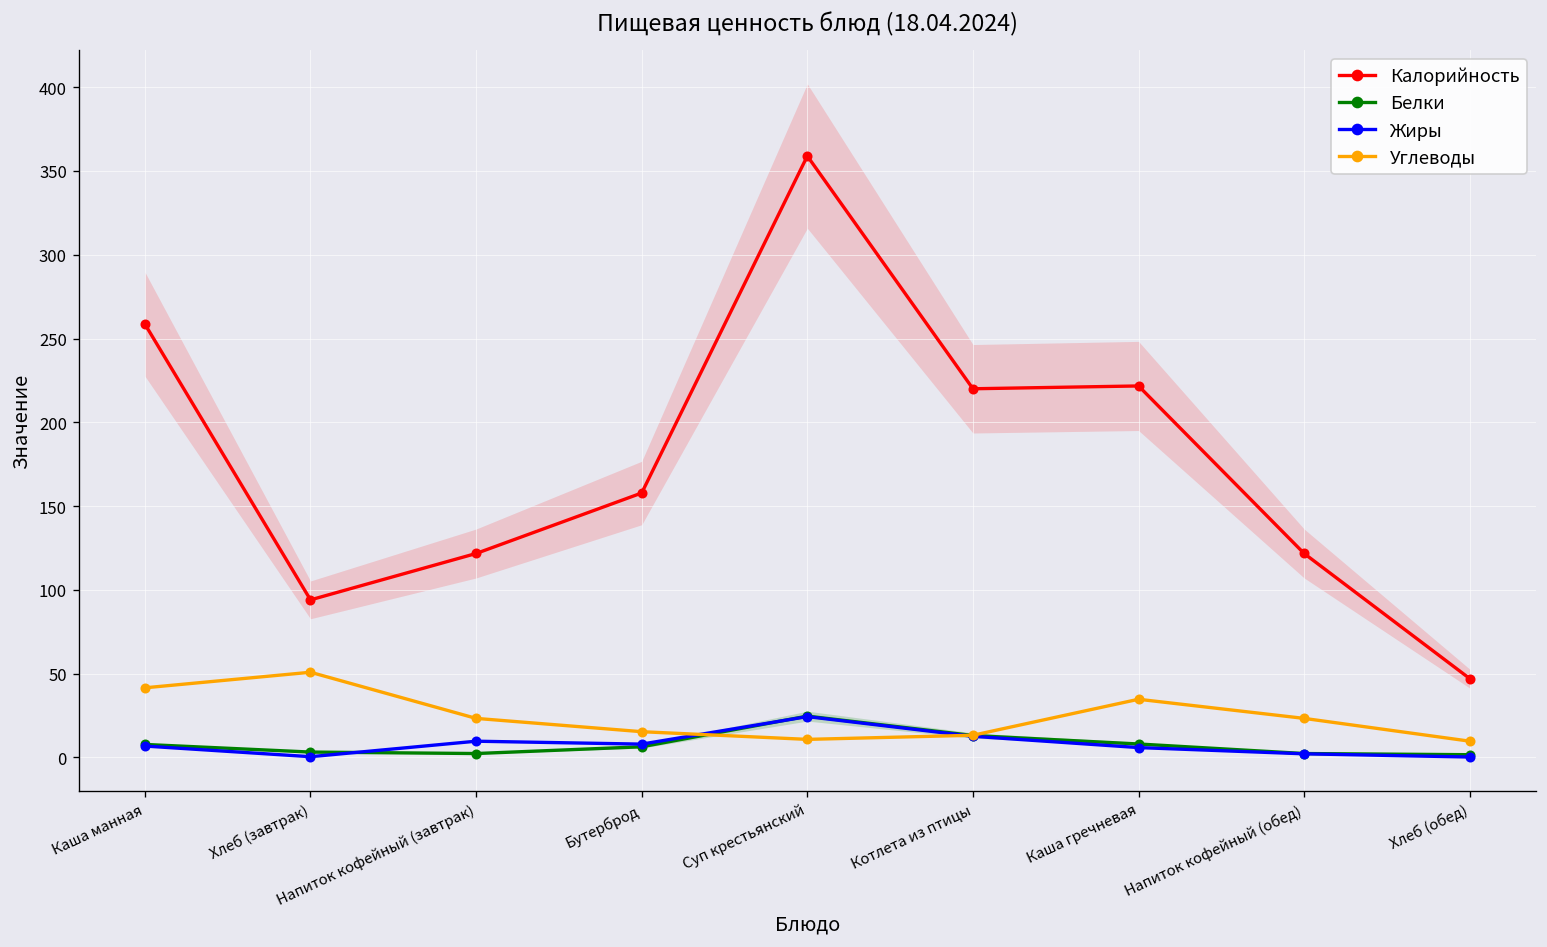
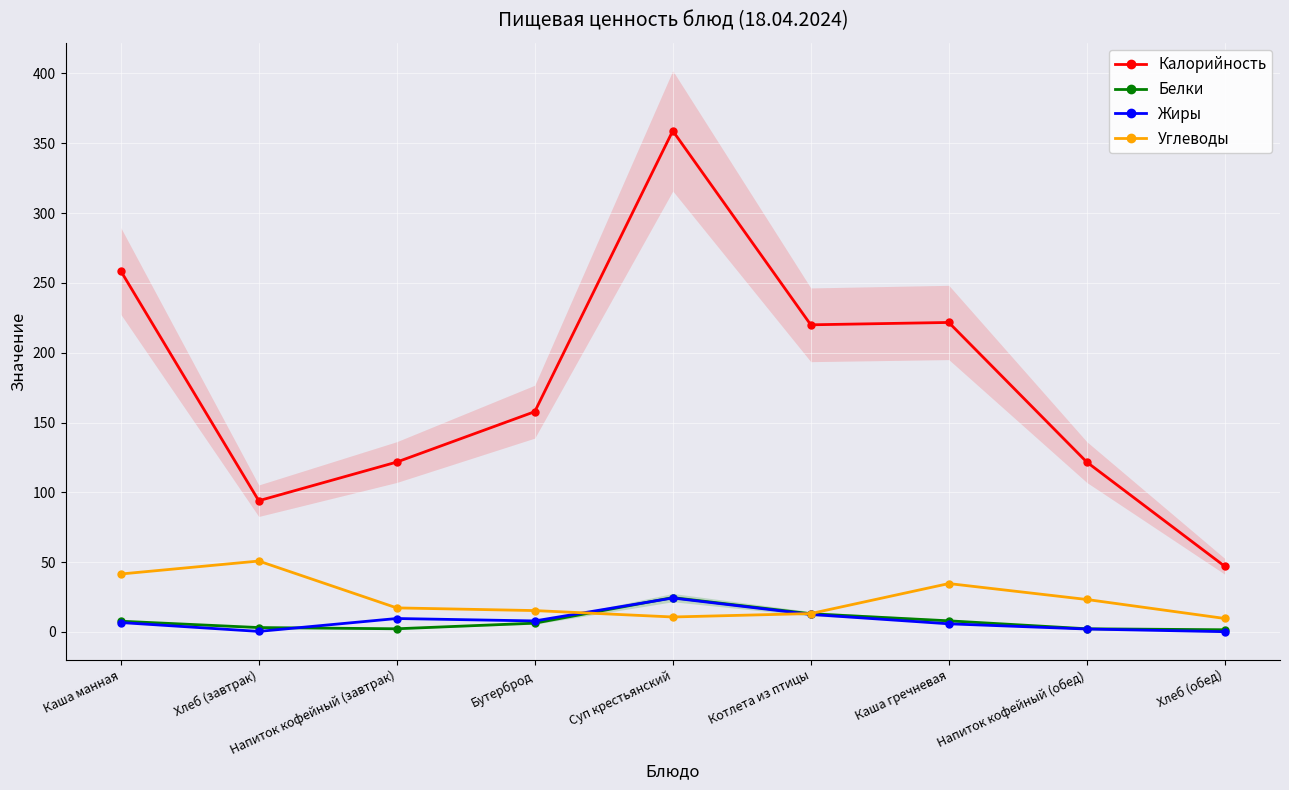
  {
    "Жиры": {
      "Хлеб (завтрак)": 0,
      "Напиток кофейный (завтрак)": 10,
      "Каша гречневая": 6
    },
    "Углеводы": {
      "Каша манная": 42,
      "Хлеб (завтрак)": 51,
-     "Напиток кофейный (завтрак)": 23,
+     "Напиток кофейный (завтрак)": 17,
      "Бутерброд": 15,
      "Суп крестьянский": 11,
      "Каша гречневая": 35,
      "Напиток кофейный (обед)": 23,
      "Хлеб (обед)": 10
    }
  }
